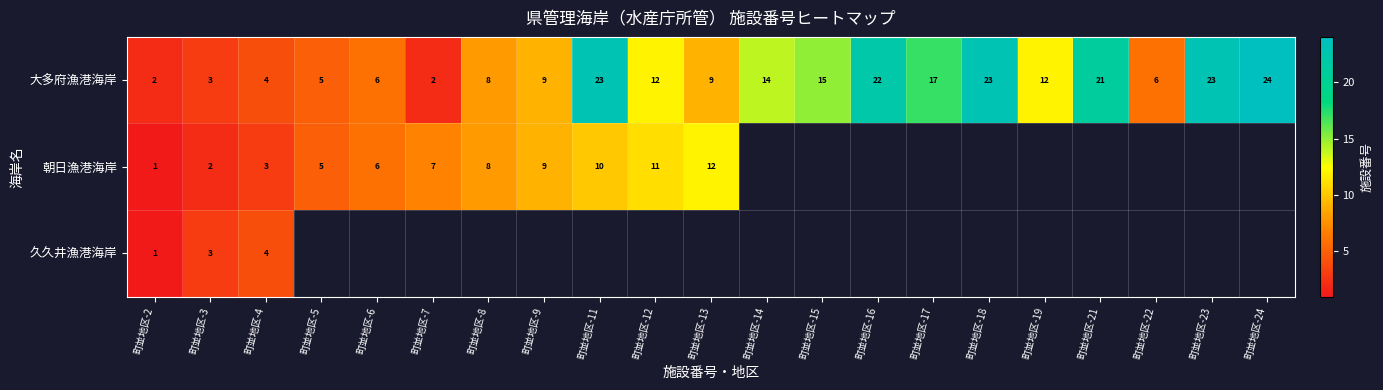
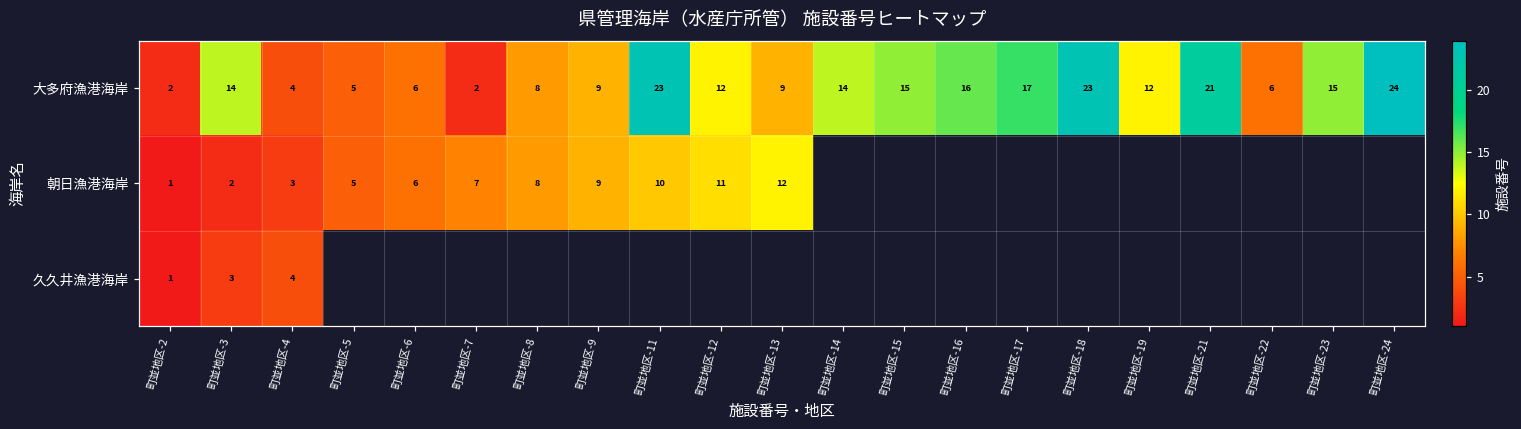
  {
    "大多府漁港海岸": {
      "町並地区-2": 2,
-     "町並地区-3": 3,
+     "町並地区-3": 14,
      "町並地区-4": 4,
      "町並地区-5": 5,
      "町並地区-6": 6,
      "町並地区-7": 2,
      "町並地区-8": 8,
      "町並地区-9": 9,
      "町並地区-11": 23,
      "町並地区-12": 12,
      "町並地区-13": 9,
      "町並地区-14": 14,
      "町並地区-15": 15,
-     "町並地区-16": 22,
+     "町並地区-16": 16,
      "町並地区-17": 17,
      "町並地区-18": 23,
      "町並地区-19": 12,
      "町並地区-21": 21,
      "町並地区-22": 6,
-     "町並地区-23": 23,
+     "町並地区-23": 15,
      "町並地区-24": 24
    },
    "朝日漁港海岸": {
      "町並地区-2": 1,
      "町並地区-3": 2,
      "町並地区-4": 3,
      "町並地区-5": 5,
      "町並地区-6": 6,
      "町並地区-7": 7,
      "町並地区-8": 8,
      "町並地区-9": 9,
      "町並地区-11": 10,
      "町並地区-12": 11,
      "町並地区-13": 12
    },
    "久久井漁港海岸": {
      "町並地区-2": 1,
      "町並地区-3": 3,
      "町並地区-4": 4
    }
  }
